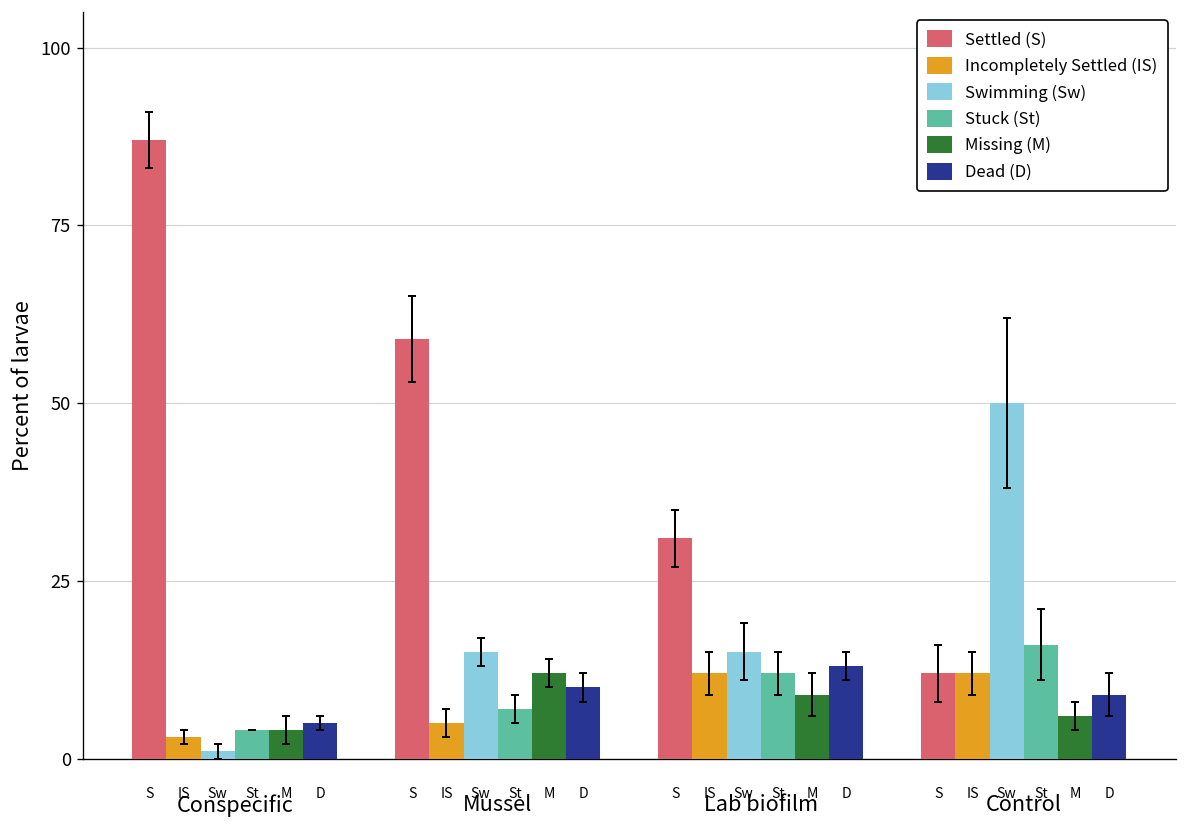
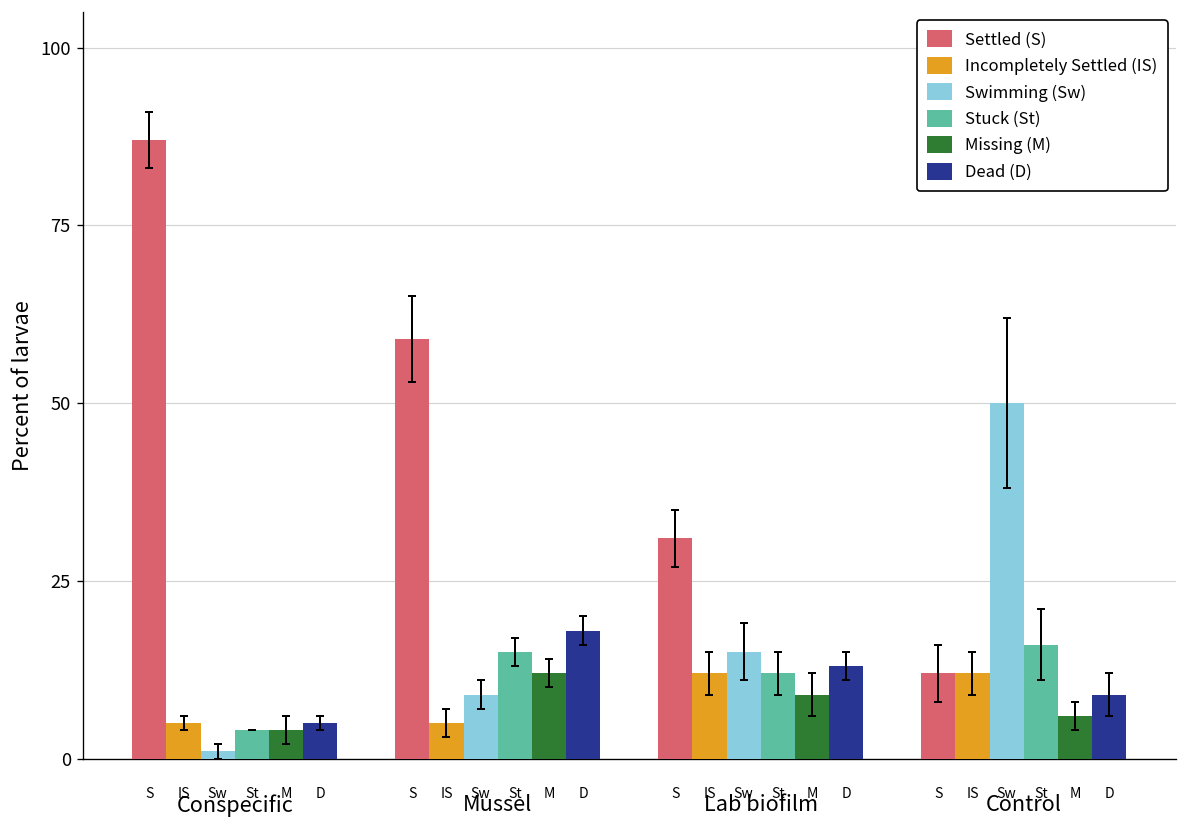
  {
    "Settled (S)": {
      "Conspecific": 87,
      "Mussel": 59,
      "Lab biofilm": 31,
      "Control": 12
    },
    "Incompletely Settled (IS)": {
-     "Conspecific": 3,
+     "Conspecific": 5,
      "Mussel": 5,
      "Lab biofilm": 12,
      "Control": 12
    },
    "Swimming (Sw)": {
      "Conspecific": 1,
-     "Mussel": 15,
+     "Mussel": 9,
      "Lab biofilm": 15,
      "Control": 50
    },
    "Stuck (St)": {
      "Conspecific": 4,
-     "Mussel": 7,
+     "Mussel": 15,
      "Lab biofilm": 12,
      "Control": 16
    },
    "Missing (M)": {
      "Conspecific": 4,
      "Mussel": 12,
      "Lab biofilm": 9,
      "Control": 6
    },
    "Dead (D)": {
      "Conspecific": 5,
-     "Mussel": 10,
+     "Mussel": 18,
      "Lab biofilm": 13,
      "Control": 9
    }
  }
